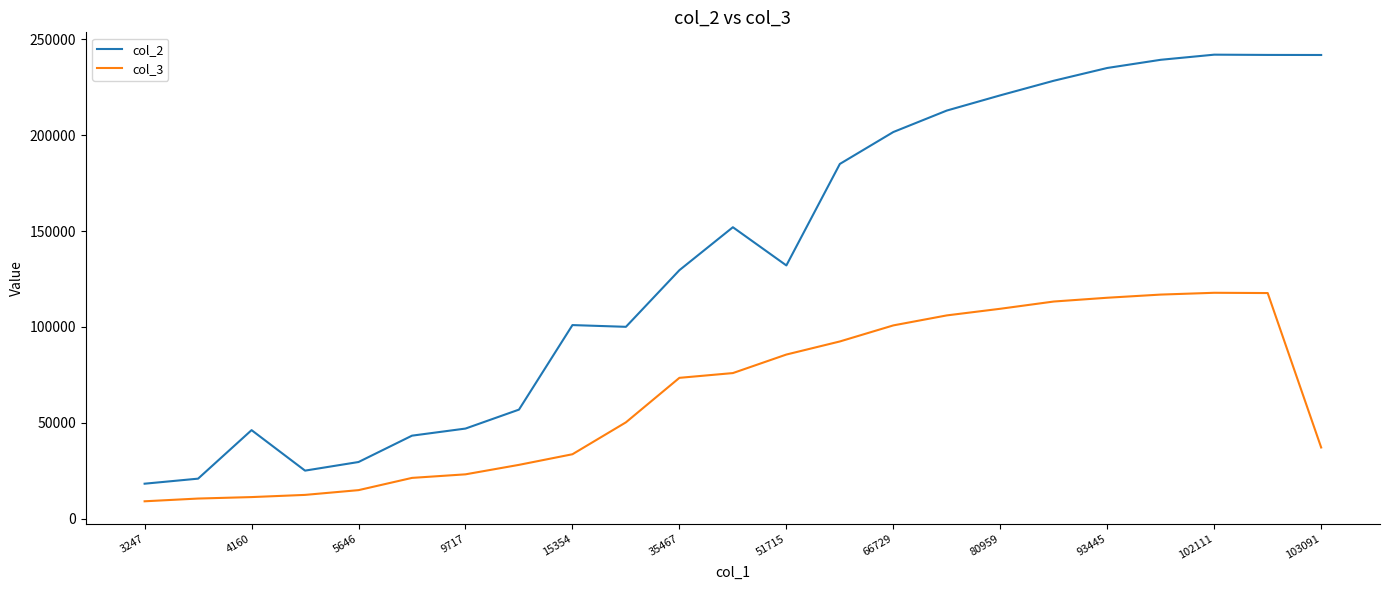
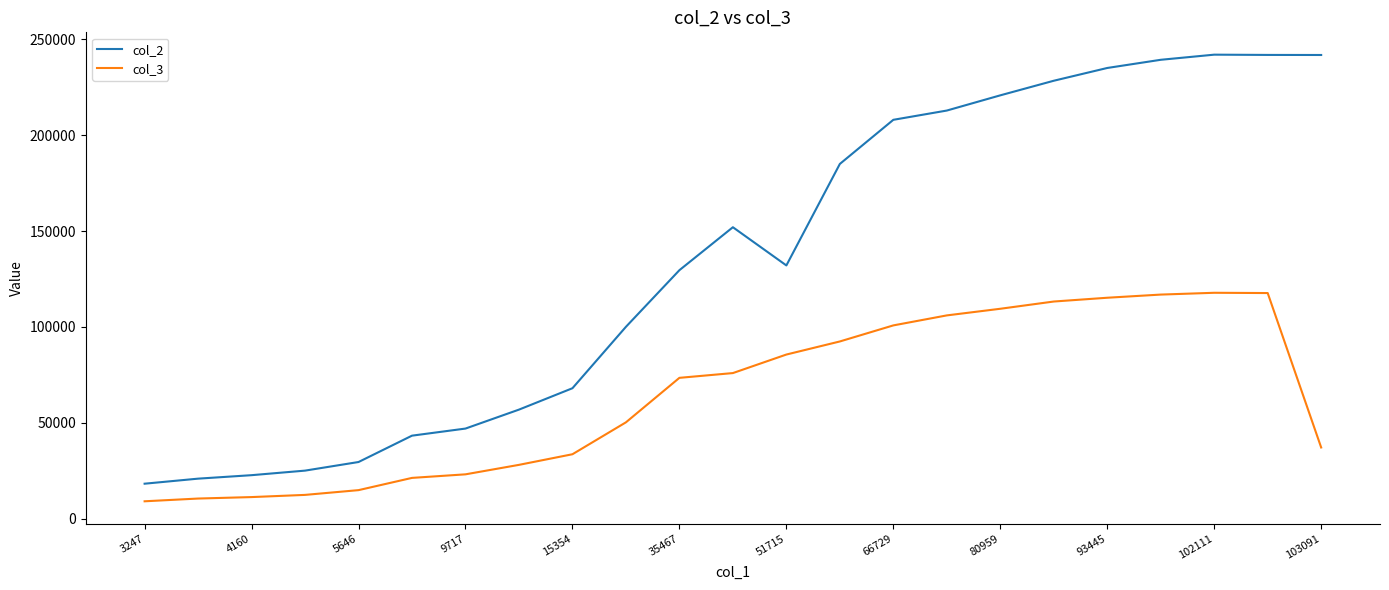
  {
    "col_2": {
      "3247": 18000,
-     "4160": 46000,
+     "4160": 23000,
      "5646": 30000,
      "9717": 47000,
-     "15354": 101000,
+     "15354": 68000,
      "35467": 130000,
      "51715": 132000,
-     "66729": 202000,
+     "66729": 208000,
      "80959": 221000,
      "93445": 235000,
      "102111": 242000,
      "103091": 242000
    },
    "col_3": {
      "3247": 9000,
      "4160": 11000,
      "5646": 15000,
      "9717": 23000,
      "15354": 34000,
      "35467": 73000,
      "51715": 86000,
      "66729": 101000,
      "80959": 109000,
      "93445": 115000,
      "102111": 118000,
      "103091": 37000
    }
  }
